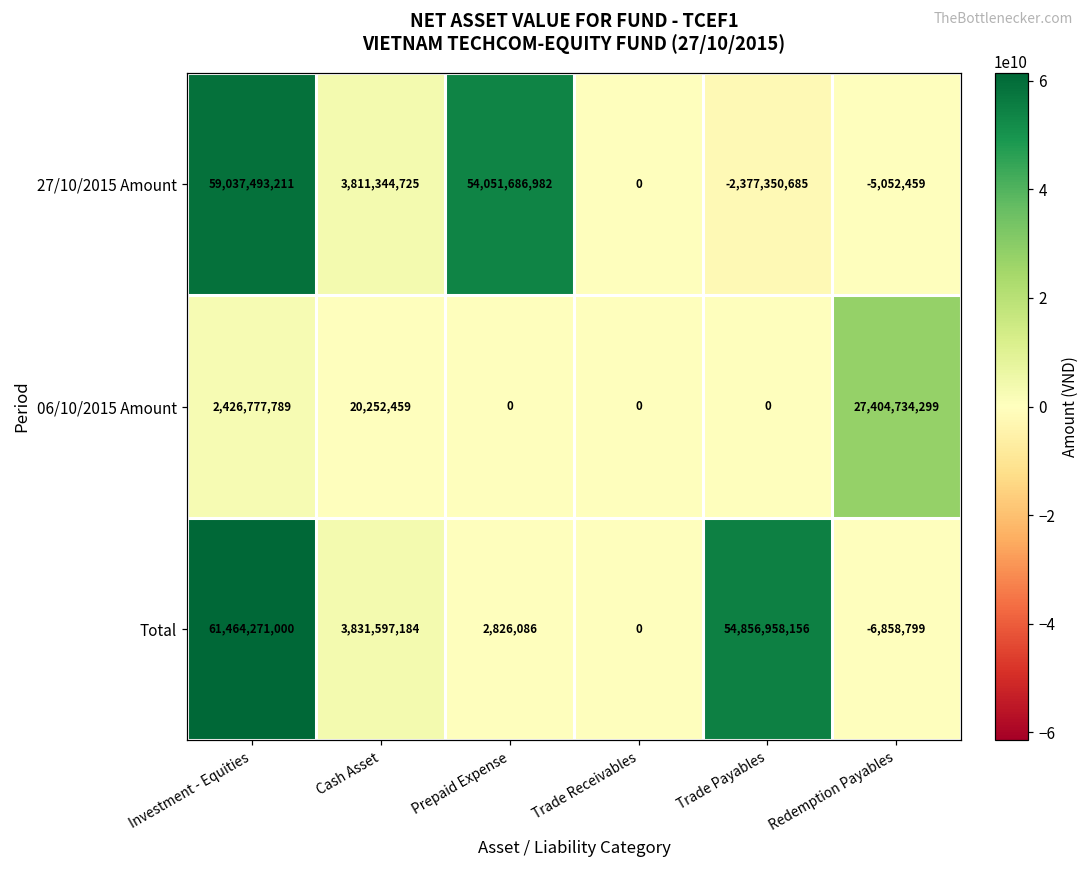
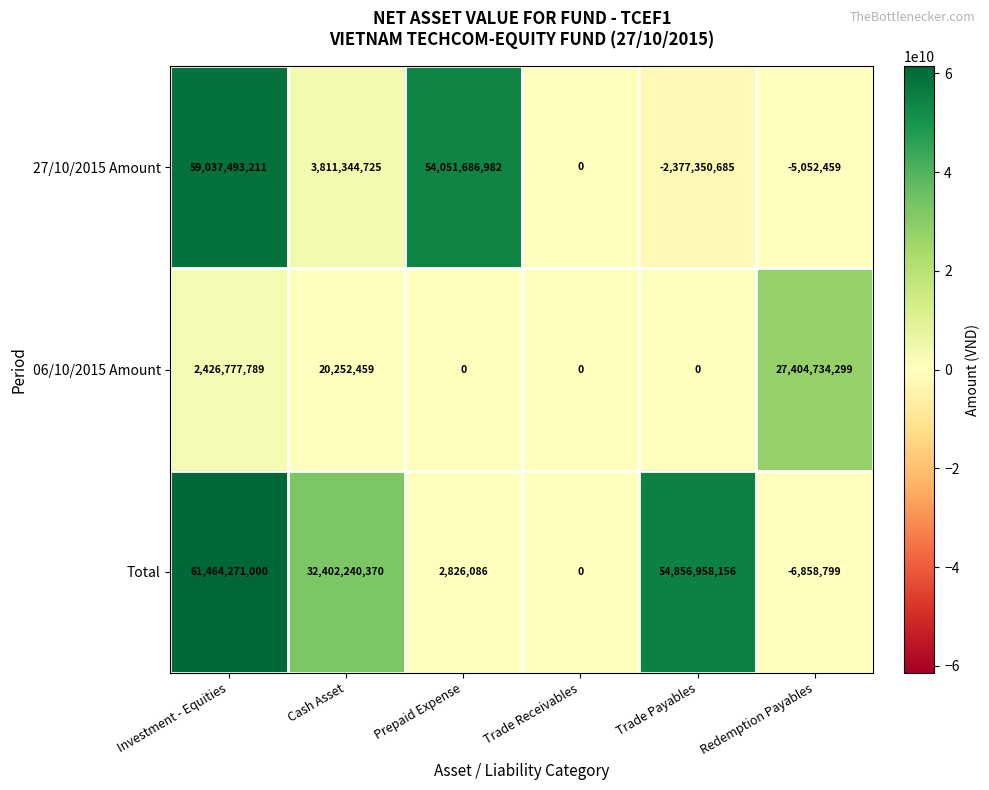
  {
    "27/10/2015 Amount": {
      "Investment - Equities": "59,037,493,211",
      "Cash Asset": "3,811,344,725",
      "Prepaid Expense": "54,051,686,982",
      "Trade Receivables": "0",
      "Trade Payables": "-2,377,350,685",
      "Redemption Payables": "-5,052,459"
    },
    "06/10/2015 Amount": {
      "Investment - Equities": "2,426,777,789",
      "Cash Asset": "20,252,459",
      "Prepaid Expense": "0",
      "Trade Receivables": "0",
      "Trade Payables": "0",
      "Redemption Payables": "27,404,734,299"
    },
    "Total": {
      "Investment - Equities": "61,464,271,000",
-     "Cash Asset": "3,831,597,184",
+     "Cash Asset": "32,402,240,370",
      "Prepaid Expense": "2,826,086",
      "Trade Receivables": "0",
      "Trade Payables": "54,856,958,156",
      "Redemption Payables": "-6,858,799"
    }
  }
